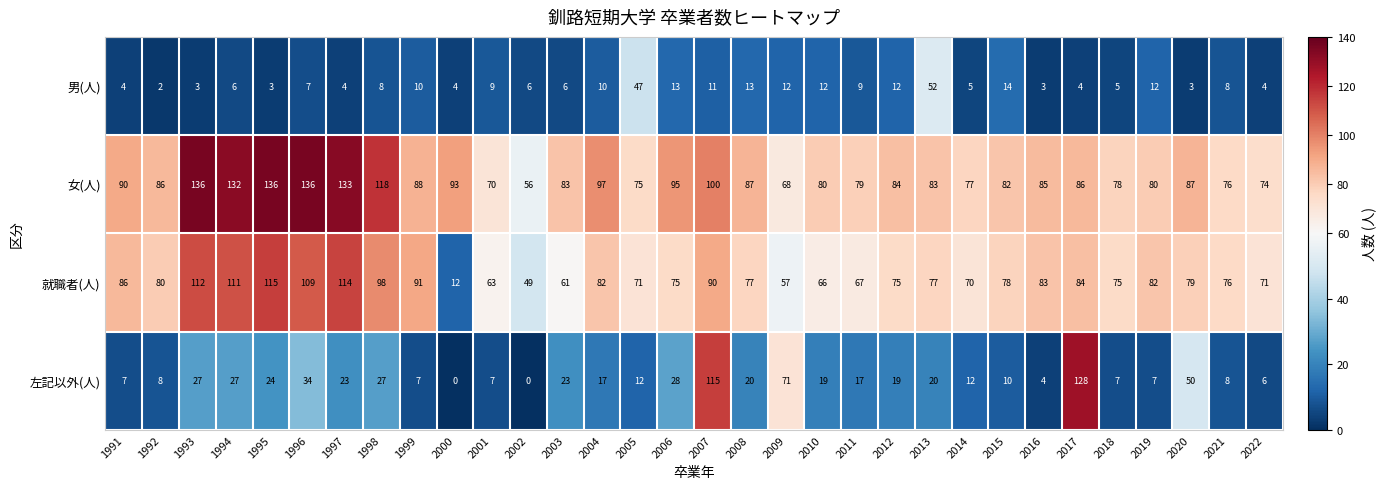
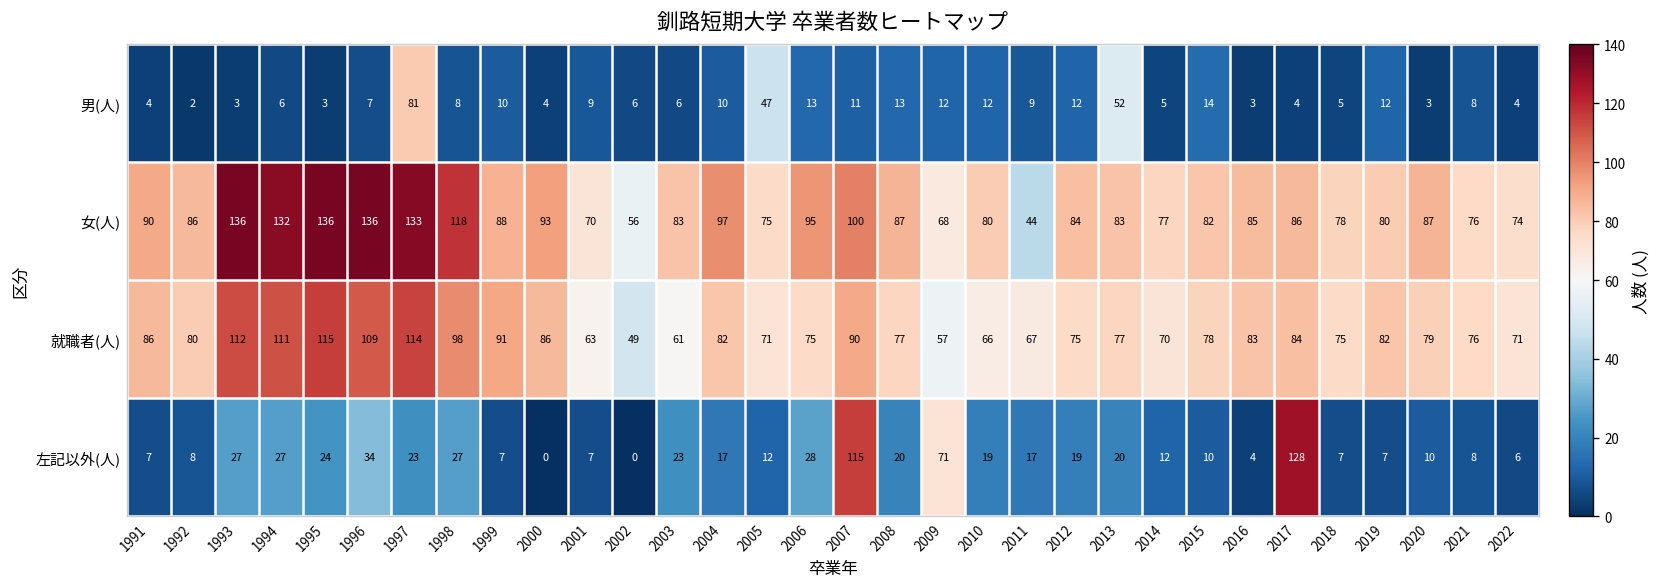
  {
    "男(人)": {
      "1991": 4,
      "1992": 2,
      "1993": 3,
      "1994": 6,
      "1995": 3,
      "1996": 7,
-     "1997": 4,
+     "1997": 81,
      "1998": 8,
      "1999": 10,
      "2000": 4,
      "2001": 9,
      "2002": 6,
      "2003": 6,
      "2004": 10,
      "2005": 47,
      "2006": 13,
      "2007": 11,
      "2008": 13,
      "2009": 12,
      "2010": 12,
      "2011": 9,
      "2012": 12,
      "2013": 52,
      "2014": 5,
      "2015": 14,
      "2016": 3,
      "2017": 4,
      "2018": 5,
      "2019": 12,
      "2020": 3,
      "2021": 8,
      "2022": 4
    },
    "女(人)": {
      "1991": 90,
      "1992": 86,
      "1993": 136,
      "1994": 132,
      "1995": 136,
      "1996": 136,
      "1997": 133,
      "1998": 118,
      "1999": 88,
      "2000": 93,
      "2001": 70,
      "2002": 56,
      "2003": 83,
      "2004": 97,
      "2005": 75,
      "2006": 95,
      "2007": 100,
      "2008": 87,
      "2009": 68,
      "2010": 80,
-     "2011": 79,
+     "2011": 44,
      "2012": 84,
      "2013": 83,
      "2014": 77,
      "2015": 82,
      "2016": 85,
      "2017": 86,
      "2018": 78,
      "2019": 80,
      "2020": 87,
      "2021": 76,
      "2022": 74
    },
    "就職者(人)": {
      "1991": 86,
      "1992": 80,
      "1993": 112,
      "1994": 111,
      "1995": 115,
      "1996": 109,
      "1997": 114,
      "1998": 98,
      "1999": 91,
-     "2000": 12,
+     "2000": 86,
      "2001": 63,
      "2002": 49,
      "2003": 61,
      "2004": 82,
      "2005": 71,
      "2006": 75,
      "2007": 90,
      "2008": 77,
      "2009": 57,
      "2010": 66,
      "2011": 67,
      "2012": 75,
      "2013": 77,
      "2014": 70,
      "2015": 78,
      "2016": 83,
      "2017": 84,
      "2018": 75,
      "2019": 82,
      "2020": 79,
      "2021": 76,
      "2022": 71
    },
    "左記以外(人)": {
      "1991": 7,
      "1992": 8,
      "1993": 27,
      "1994": 27,
      "1995": 24,
      "1996": 34,
      "1997": 23,
      "1998": 27,
      "1999": 7,
      "2000": 0,
      "2001": 7,
      "2002": 0,
      "2003": 23,
      "2004": 17,
      "2005": 12,
      "2006": 28,
      "2007": 115,
      "2008": 20,
      "2009": 71,
      "2010": 19,
      "2011": 17,
      "2012": 19,
      "2013": 20,
      "2014": 12,
      "2015": 10,
      "2016": 4,
      "2017": 128,
      "2018": 7,
      "2019": 7,
-     "2020": 50,
+     "2020": 10,
      "2021": 8,
      "2022": 6
    }
  }
